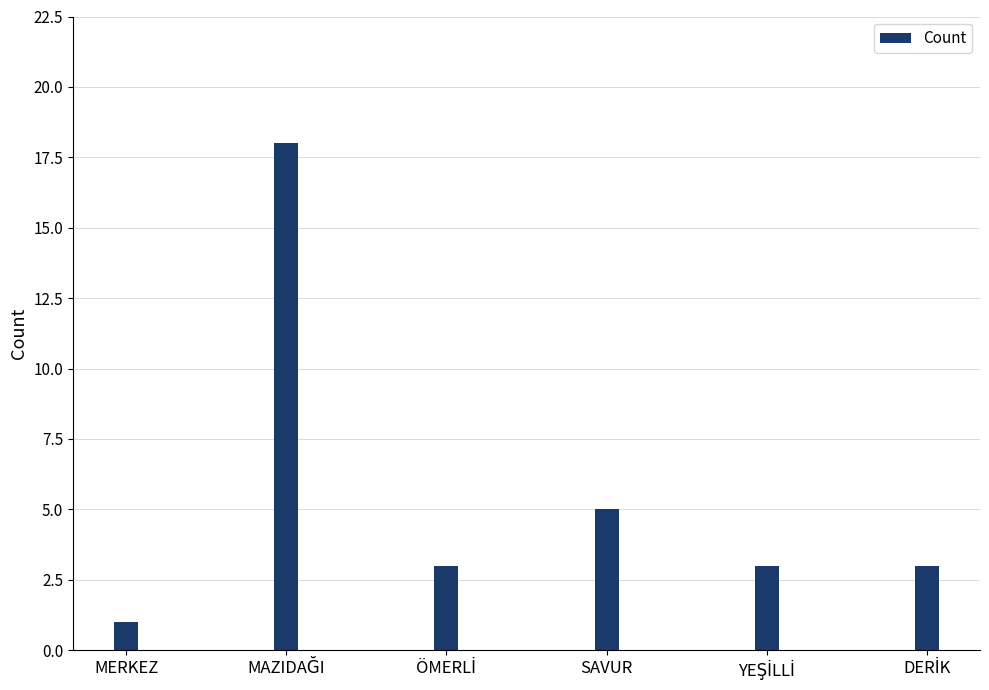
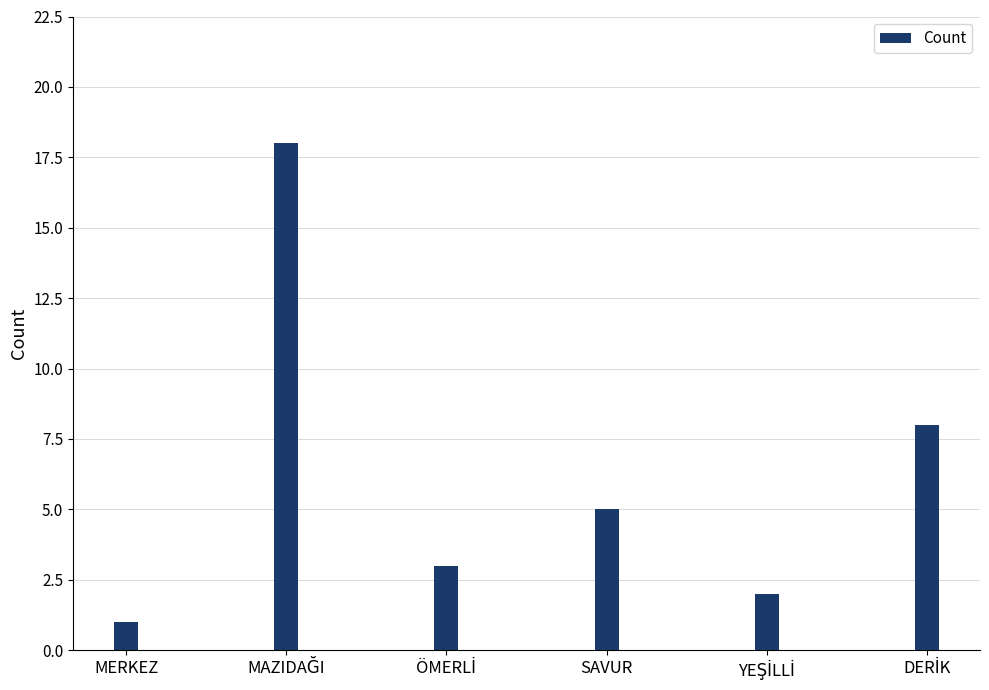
  {
    "MERKEZ": 1,
    "MAZIDAĞI": 18,
    "ÖMERLİ": 3,
    "SAVUR": 5,
-   "YEŞİLLİ": 3,
-   "DERİK": 3
+   "YEŞİLLİ": 2,
+   "DERİK": 8
  }
